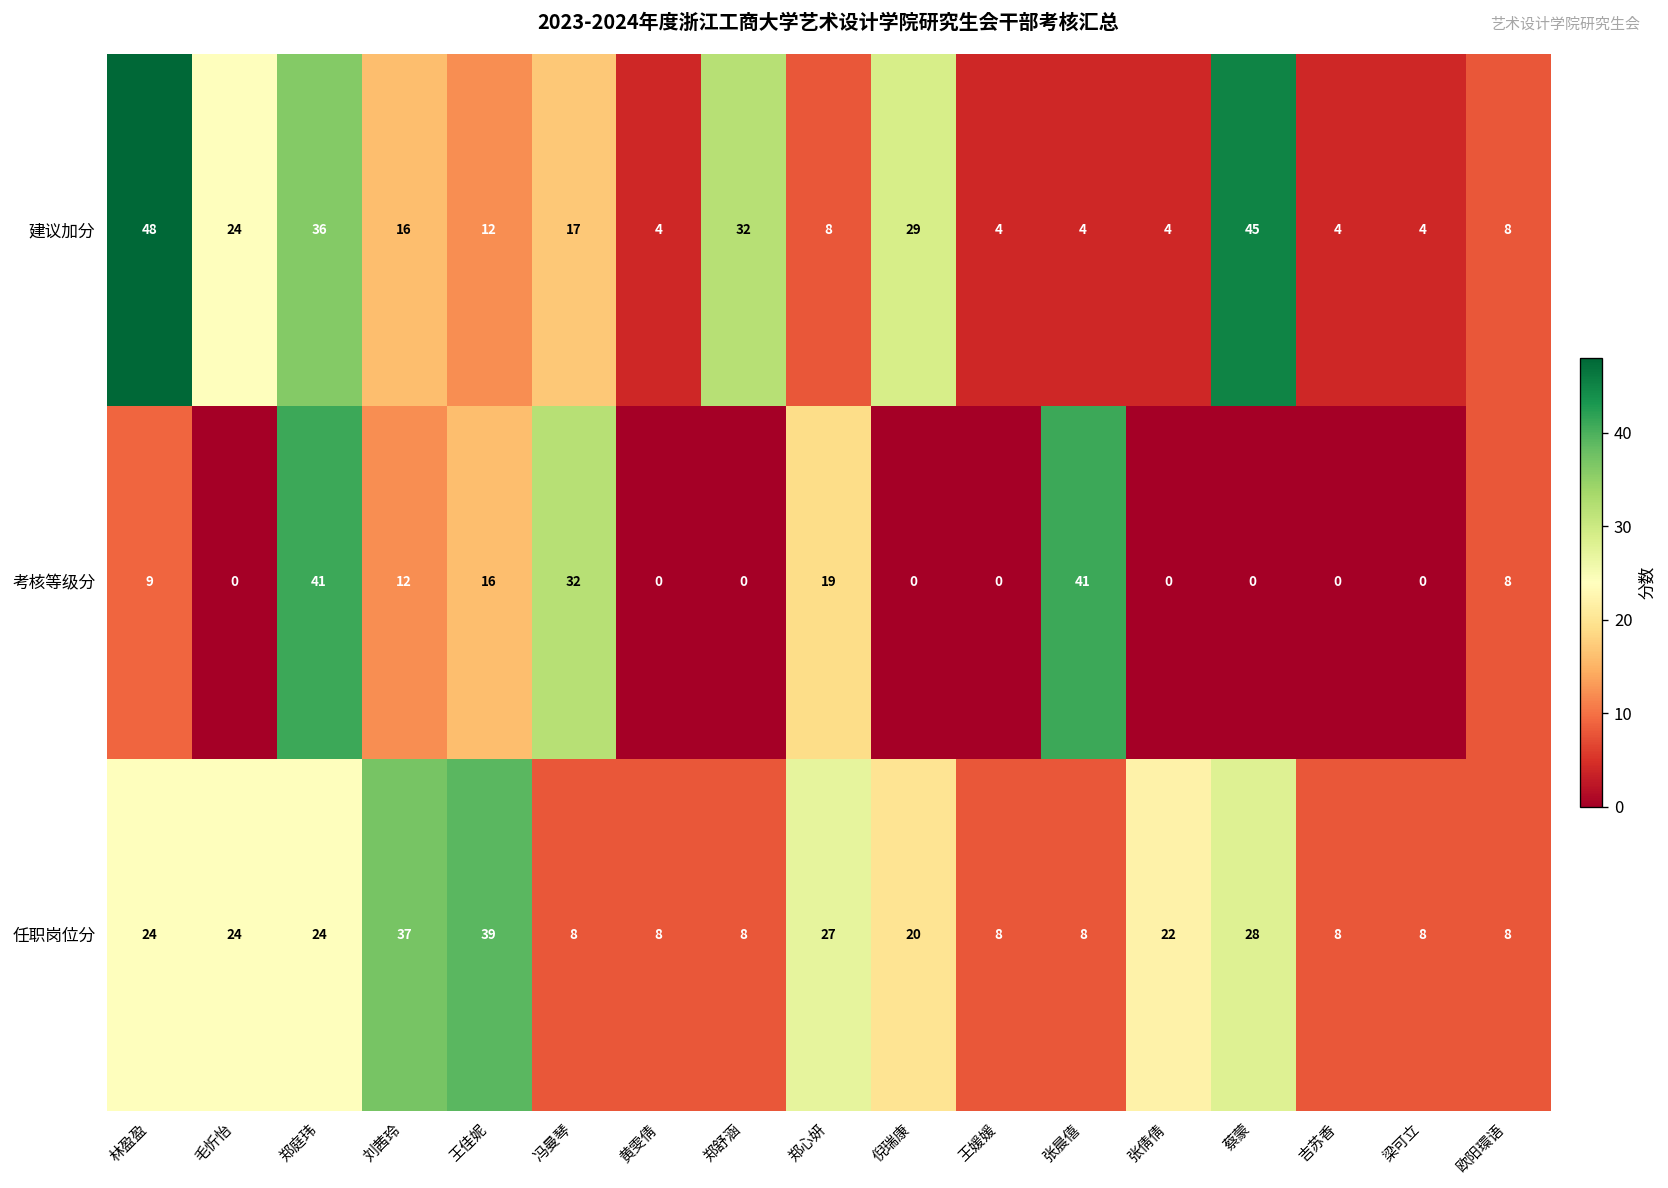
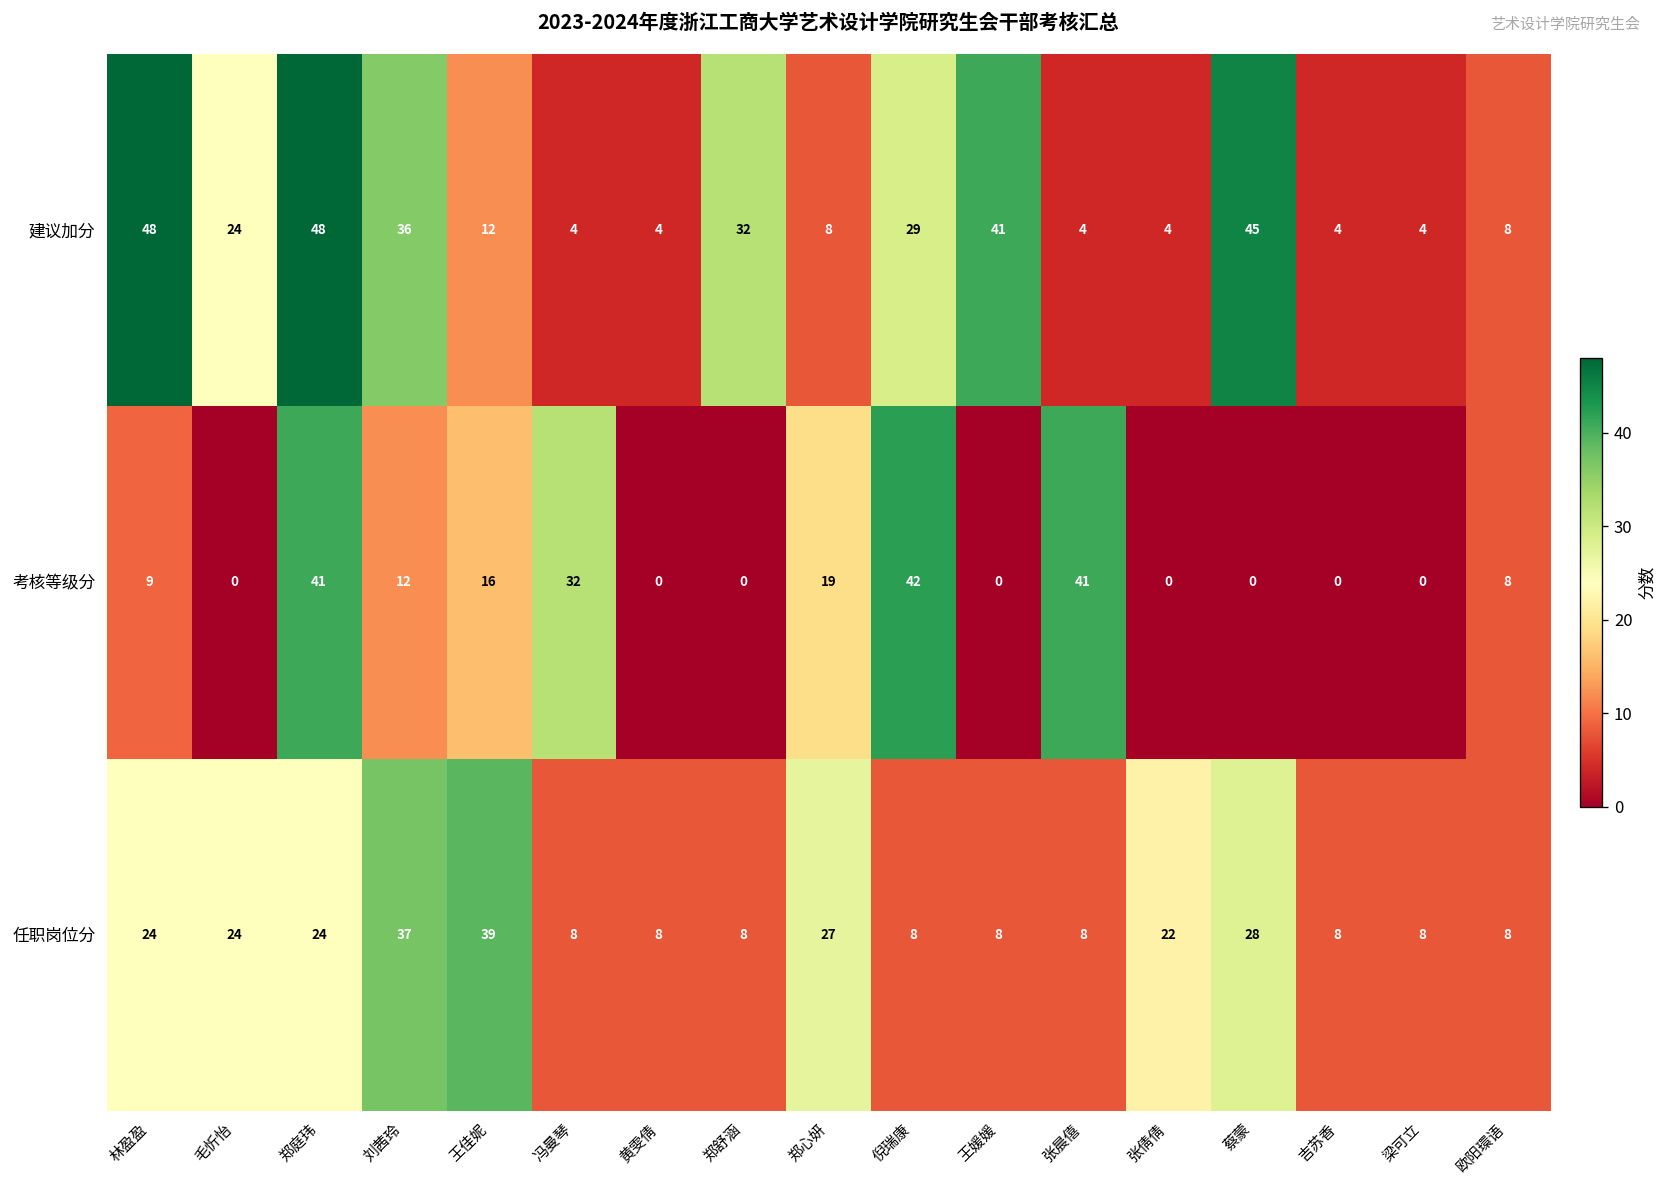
  {
    "建议加分": {
      "林盈盈": 48,
      "毛忻怡": 24,
-     "郑庭玮": 36,
-     "刘茜玲": 16,
+     "郑庭玮": 48,
+     "刘茜玲": 36,
      "王佳妮": 12,
-     "冯曼琴": 17,
+     "冯曼琴": 4,
      "黄雯倩": 4,
      "郑舒涵": 32,
      "郑心妍": 8,
      "倪瑞康": 29,
-     "王媛媛": 4,
+     "王媛媛": 41,
      "张晨僖": 4,
      "张倩倩": 4,
      "蔡蒙": 45,
      "吉苏香": 4,
      "梁可立": 4,
      "欧阳環语": 8
    },
    "考核等级分": {
      "林盈盈": 9,
      "毛忻怡": 0,
      "郑庭玮": 41,
      "刘茜玲": 12,
      "王佳妮": 16,
      "冯曼琴": 32,
      "黄雯倩": 0,
      "郑舒涵": 0,
      "郑心妍": 19,
-     "倪瑞康": 0,
+     "倪瑞康": 42,
      "王媛媛": 0,
      "张晨僖": 41,
      "张倩倩": 0,
      "蔡蒙": 0,
      "吉苏香": 0,
      "梁可立": 0,
      "欧阳環语": 8
    },
    "任职岗位分": {
      "林盈盈": 24,
      "毛忻怡": 24,
      "郑庭玮": 24,
      "刘茜玲": 37,
      "王佳妮": 39,
      "冯曼琴": 8,
      "黄雯倩": 8,
      "郑舒涵": 8,
      "郑心妍": 27,
-     "倪瑞康": 20,
+     "倪瑞康": 8,
      "王媛媛": 8,
      "张晨僖": 8,
      "张倩倩": 22,
      "蔡蒙": 28,
      "吉苏香": 8,
      "梁可立": 8,
      "欧阳環语": 8
    }
  }
